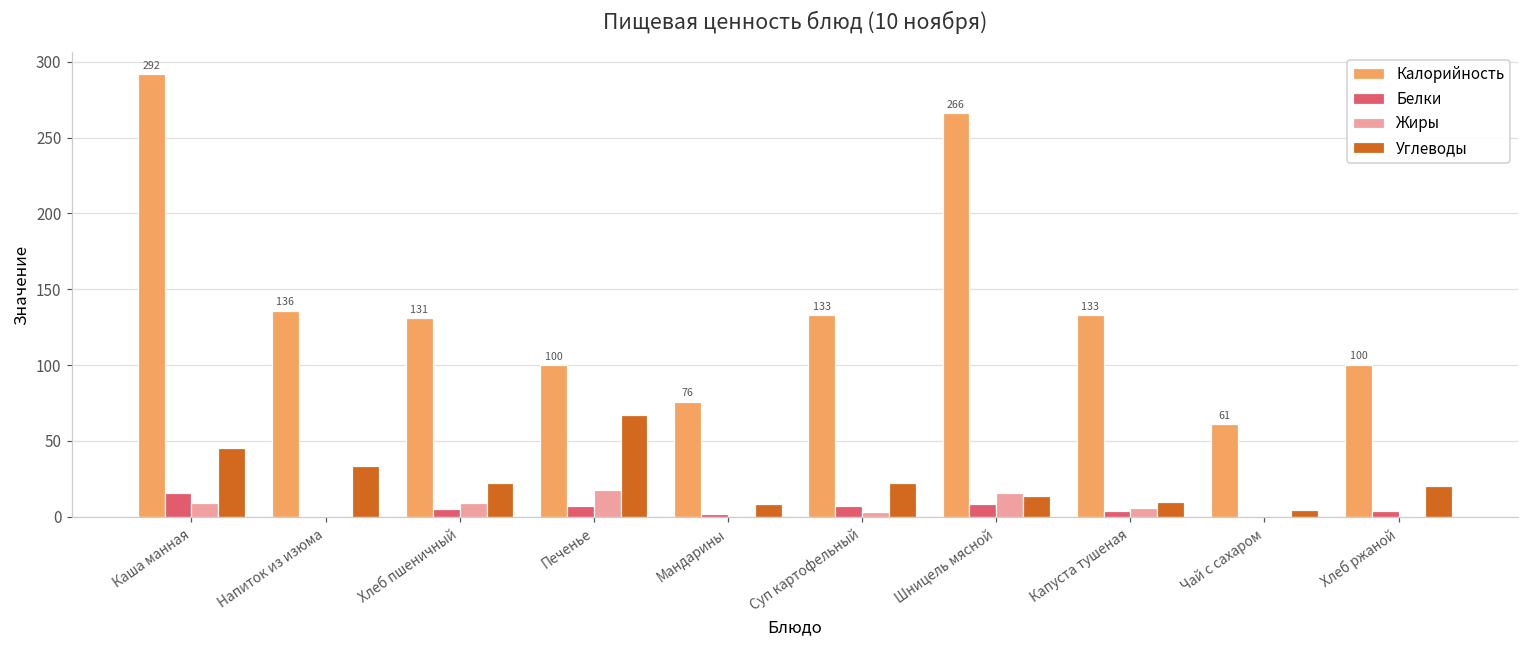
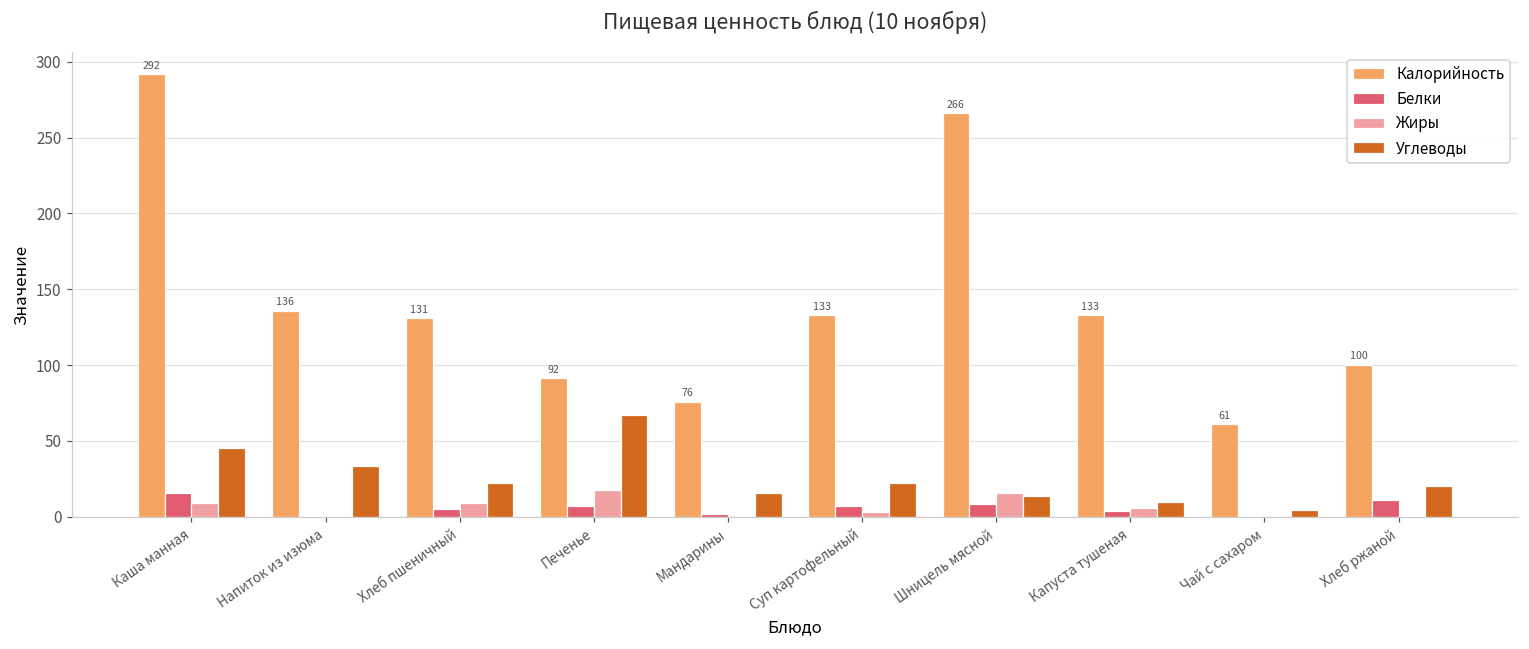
  {
    "Калорийность": {
      "Каша манная": 292,
      "Напиток из изюма": 136,
      "Хлеб пшеничный": 131,
-     "Печенье": 100,
+     "Печенье": 92,
      "Мандарины": 76,
      "Суп картофельный": 133,
      "Шницель мясной": 266,
      "Капуста тушеная": 133,
      "Чай с сахаром": 61,
      "Хлеб ржаной": 100
    },
    "Белки": {
      "Каша манная": 16,
      "Хлеб пшеничный": 5,
      "Печенье": 7,
      "Мандарины": 2,
      "Суп картофельный": 7,
      "Шницель мясной": 9,
      "Капуста тушеная": 4,
-     "Хлеб ржаной": 4
+     "Хлеб ржаной": 11
    },
    "Жиры": {
      "Каша манная": 9,
      "Хлеб пшеничный": 9,
      "Печенье": 18,
      "Мандарины": 0,
      "Суп картофельный": 3,
      "Шницель мясной": 16,
      "Капуста тушеная": 6,
      "Чай с сахаром": 0
    },
    "Углеводы": {
      "Каша манная": 45,
      "Напиток из изюма": 33,
      "Хлеб пшеничный": 22,
      "Печенье": 67,
-     "Мандарины": 9,
+     "Мандарины": 16,
      "Суп картофельный": 22,
      "Шницель мясной": 14,
      "Капуста тушеная": 10,
      "Чай с сахаром": 5,
      "Хлеб ржаной": 20
    }
  }
